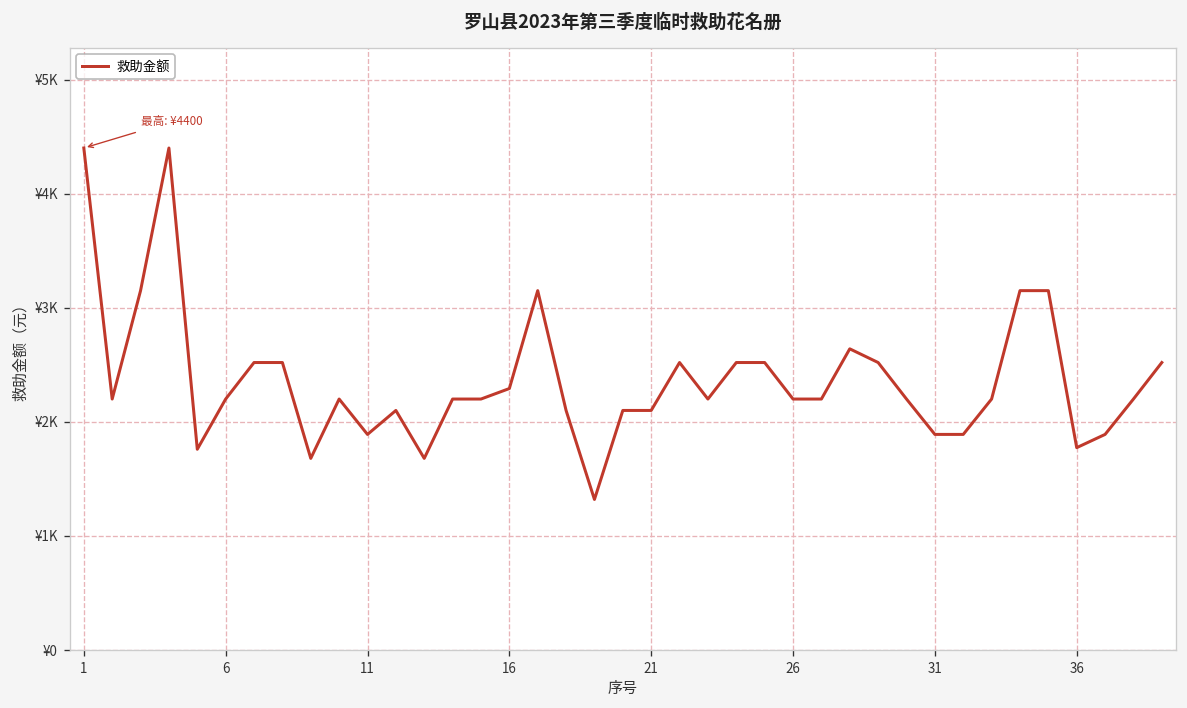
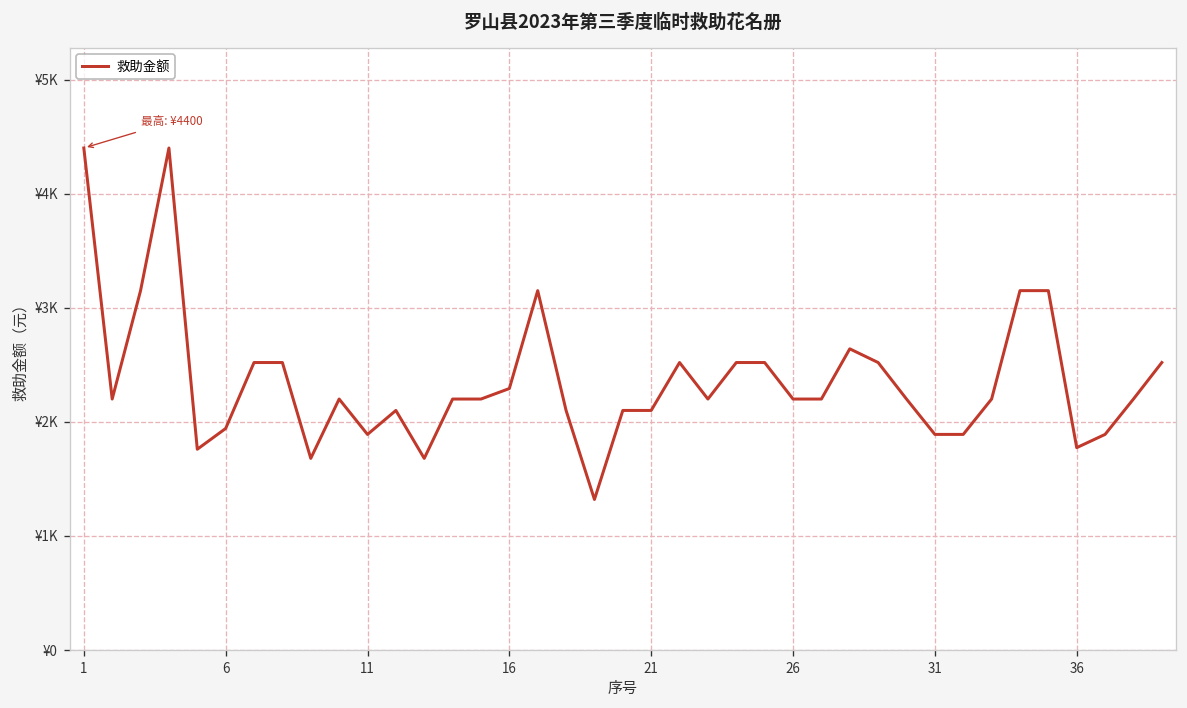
  {
    "1": "¥4400",
-   "6": "¥2200",
+   "6": "¥1900",
    "11": "¥1900",
    "16": "¥2300",
    "21": "¥2100",
    "26": "¥2200",
    "31": "¥1900",
    "36": "¥1800"
  }
